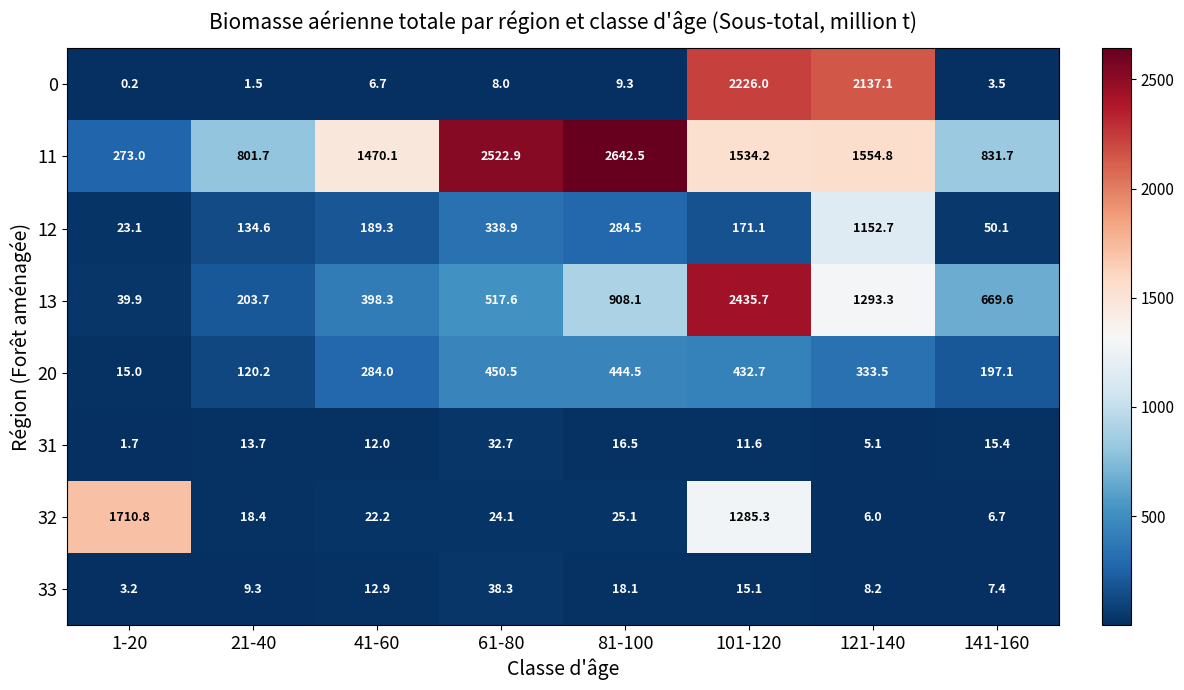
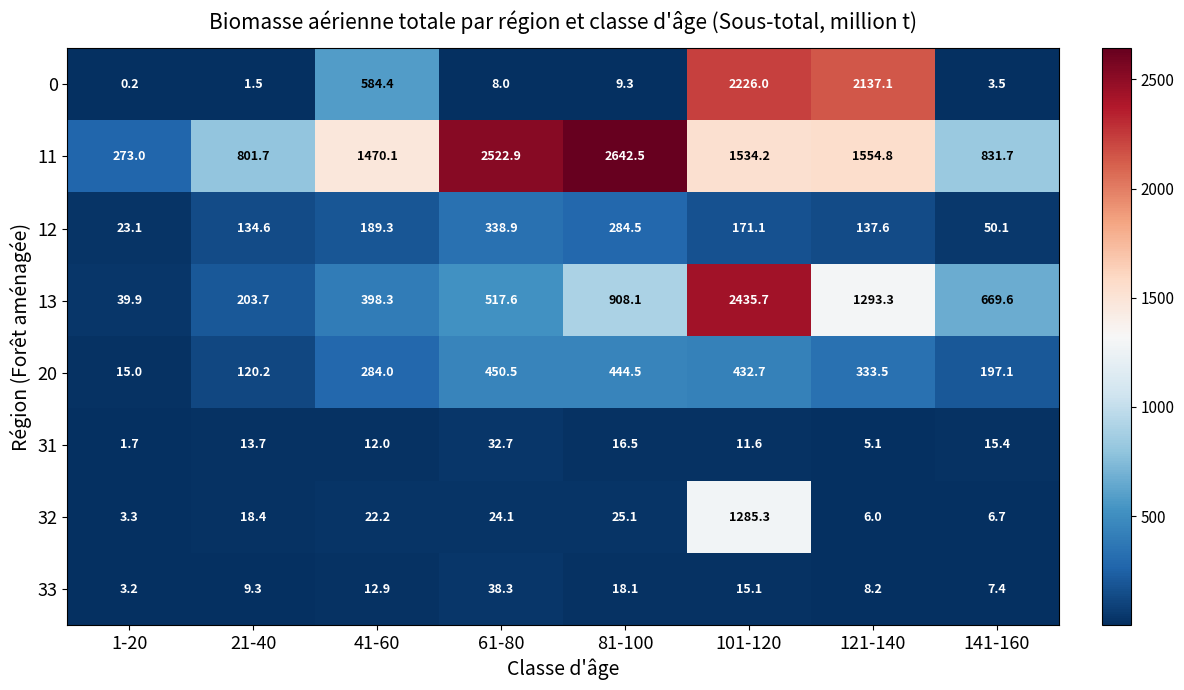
  {
    "0": {
      "1-20": 0.2,
      "21-40": 1.5,
-     "41-60": 6.7,
+     "41-60": 584.4,
      "61-80": 8.0,
      "81-100": 9.3,
      "101-120": 2226.0,
      "121-140": 2137.1,
      "141-160": 3.5
    },
    "11": {
      "1-20": 273.0,
      "21-40": 801.7,
      "41-60": 1470.1,
      "61-80": 2522.9,
      "81-100": 2642.5,
      "101-120": 1534.2,
      "121-140": 1554.8,
      "141-160": 831.7
    },
    "12": {
      "1-20": 23.1,
      "21-40": 134.6,
      "41-60": 189.3,
      "61-80": 338.9,
      "81-100": 284.5,
      "101-120": 171.1,
-     "121-140": 1152.7,
+     "121-140": 137.6,
      "141-160": 50.1
    },
    "13": {
      "1-20": 39.9,
      "21-40": 203.7,
      "41-60": 398.3,
      "61-80": 517.6,
      "81-100": 908.1,
      "101-120": 2435.7,
      "121-140": 1293.3,
      "141-160": 669.6
    },
    "20": {
      "1-20": 15.0,
      "21-40": 120.2,
      "41-60": 284.0,
      "61-80": 450.5,
      "81-100": 444.5,
      "101-120": 432.7,
      "121-140": 333.5,
      "141-160": 197.1
    },
    "31": {
      "1-20": 1.7,
      "21-40": 13.7,
      "41-60": 12.0,
      "61-80": 32.7,
      "81-100": 16.5,
      "101-120": 11.6,
      "121-140": 5.1,
      "141-160": 15.4
    },
    "32": {
-     "1-20": 1710.8,
+     "1-20": 3.3,
      "21-40": 18.4,
      "41-60": 22.2,
      "61-80": 24.1,
      "81-100": 25.1,
      "101-120": 1285.3,
      "121-140": 6.0,
      "141-160": 6.7
    },
    "33": {
      "1-20": 3.2,
      "21-40": 9.3,
      "41-60": 12.9,
      "61-80": 38.3,
      "81-100": 18.1,
      "101-120": 15.1,
      "121-140": 8.2,
      "141-160": 7.4
    }
  }
